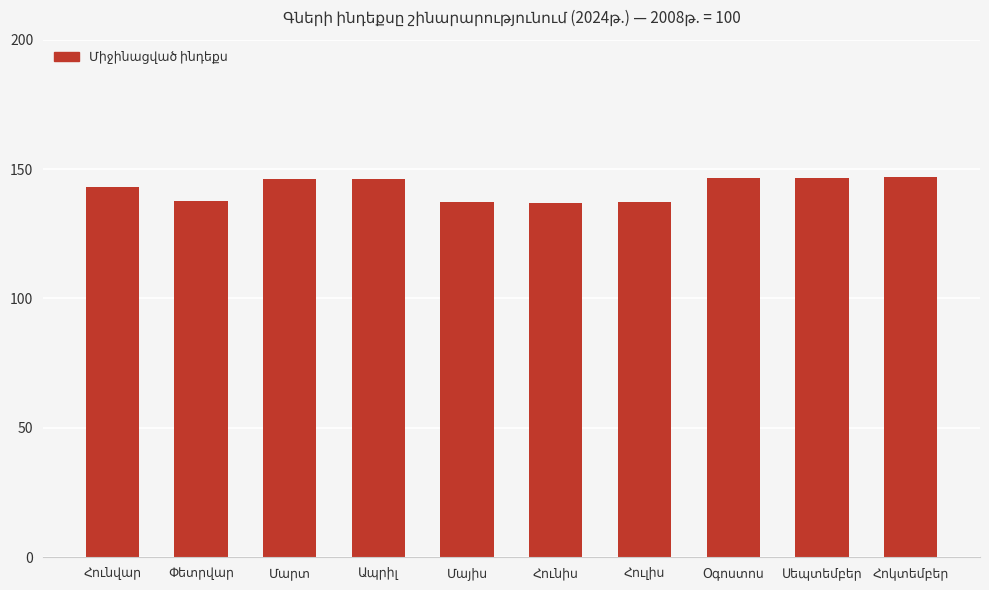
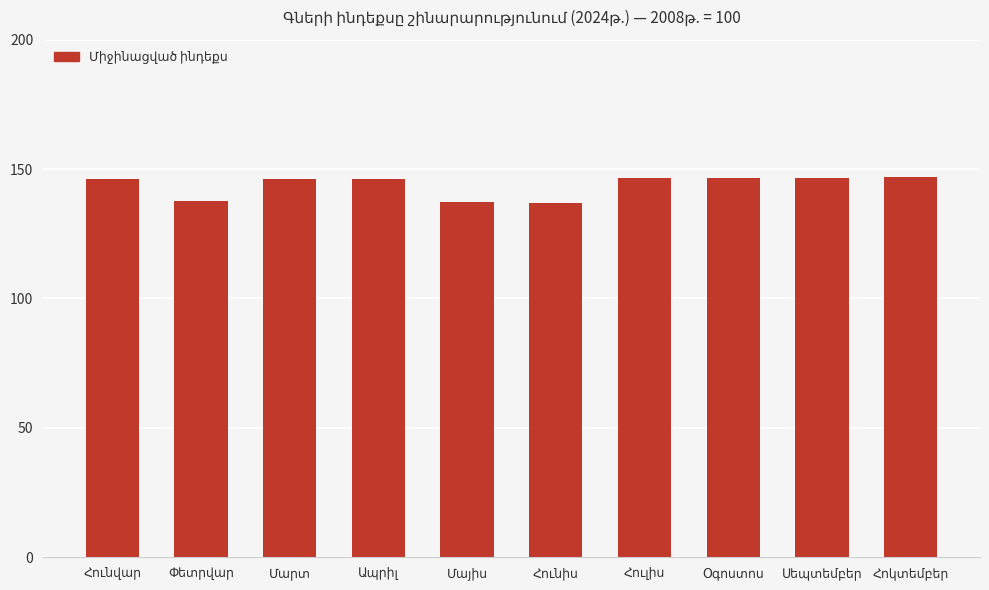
  {
-   "Հունվար": 143,
+   "Հունվար": 146,
    "Փետրվար": 138,
    "Մարտ": 146,
    "Ապրիլ": 146,
    "Մայիս": 137,
    "Հունիս": 137,
-   "Հուլիս": 137,
+   "Հուլիս": 147,
    "Օգոստոս": 147,
    "Սեպտեմբեր": 147,
    "Հոկտեմբեր": 147
  }
